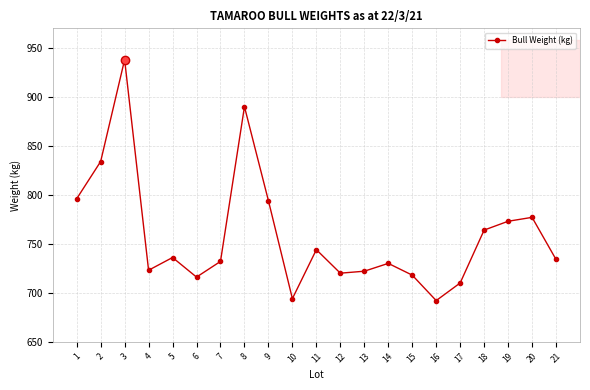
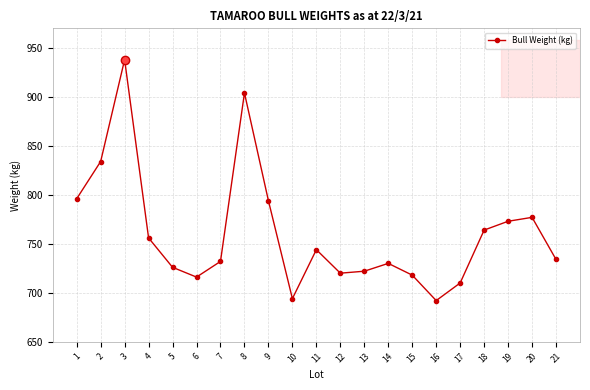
  {
    "Bull Weight (kg)": {
      "1": 800,
      "2": 830,
-     "4": 720,
-     "5": 740,
+     "4": 760,
+     "5": 730,
      "6": 720,
      "7": 730,
-     "8": 890,
+     "8": 900,
      "9": 790,
      "10": 690,
      "11": 740,
      "12": 720,
      "13": 720,
      "14": 730,
      "15": 720,
      "16": 690,
      "17": 710,
      "18": 760,
      "19": 770,
      "20": 780,
      "21": 730
    }
  }
